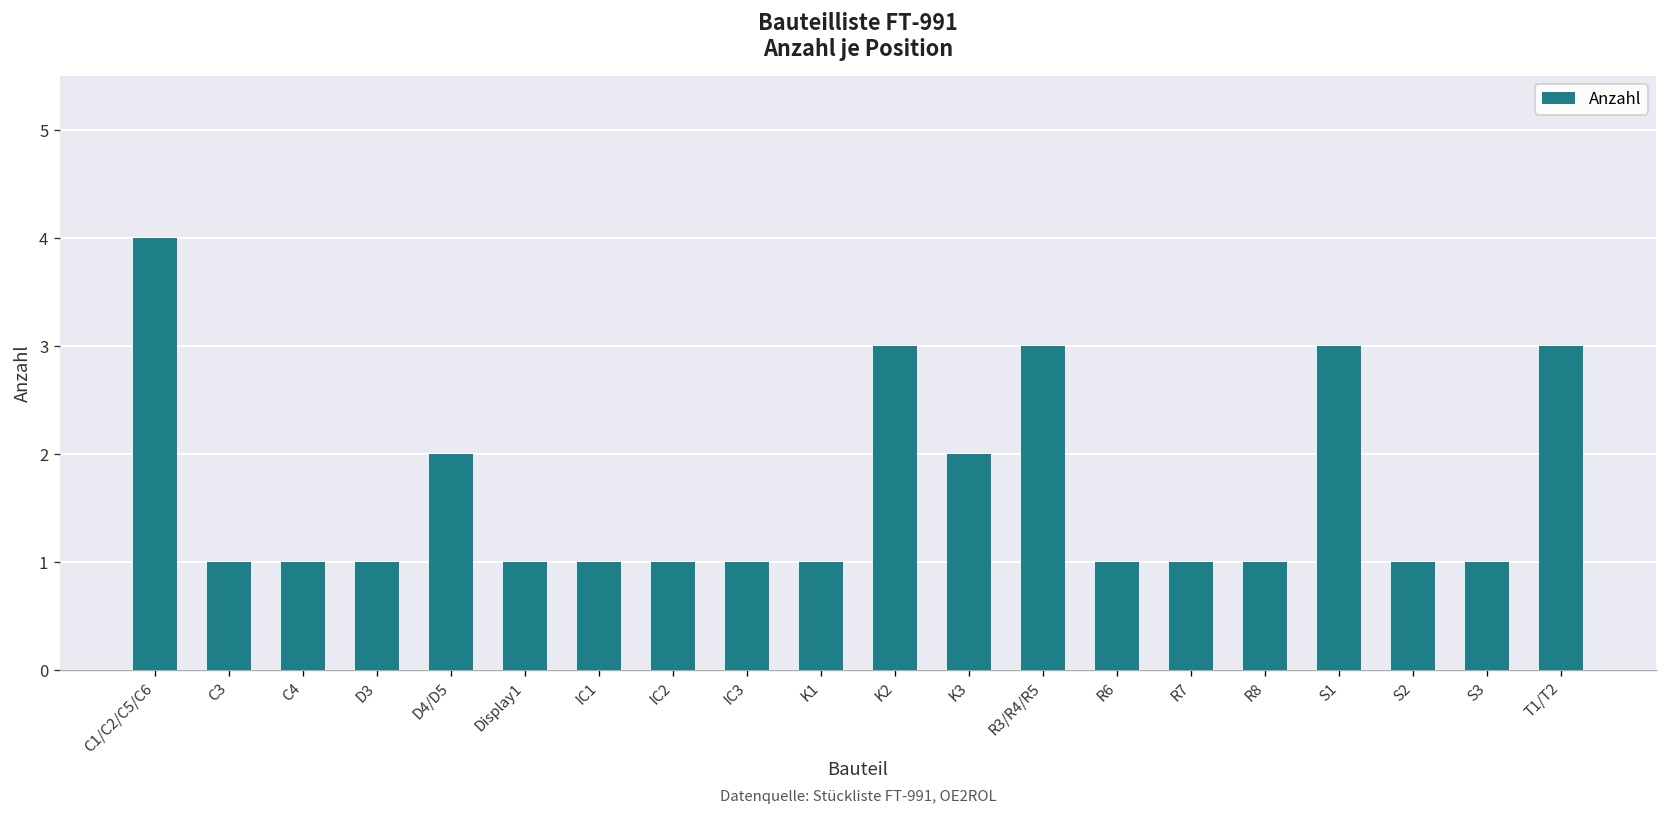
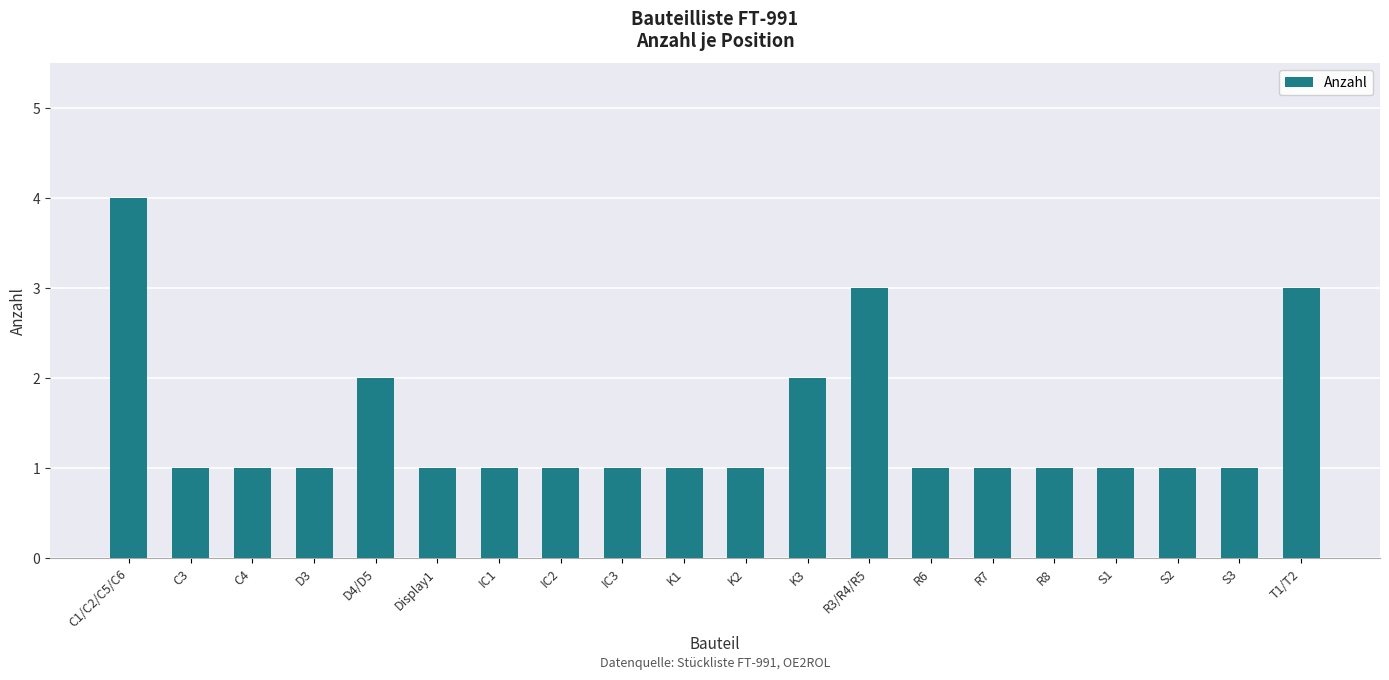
  {
    "C1/C2/C5/C6": 4,
    "C3": 1,
    "C4": 1,
    "D3": 1,
    "D4/D5": 2,
    "Display1": 1,
    "IC1": 1,
    "IC2": 1,
    "IC3": 1,
    "K1": 1,
-   "K2": 3,
+   "K2": 1,
    "K3": 2,
    "R3/R4/R5": 3,
    "R6": 1,
    "R7": 1,
    "R8": 1,
-   "S1": 3,
+   "S1": 1,
    "S2": 1,
    "S3": 1,
    "T1/T2": 3
  }
